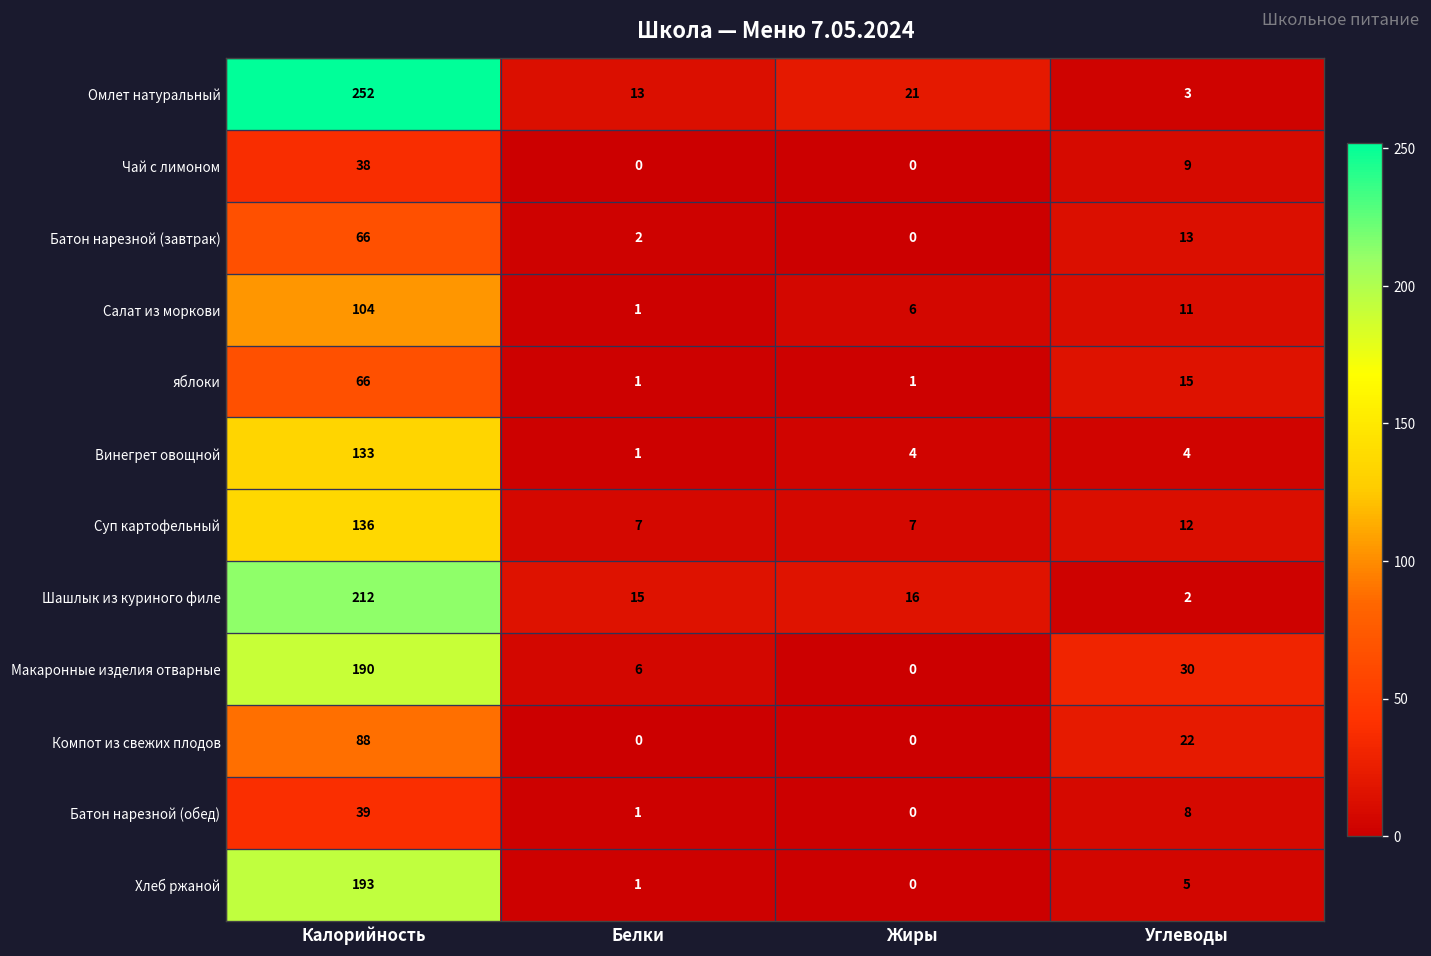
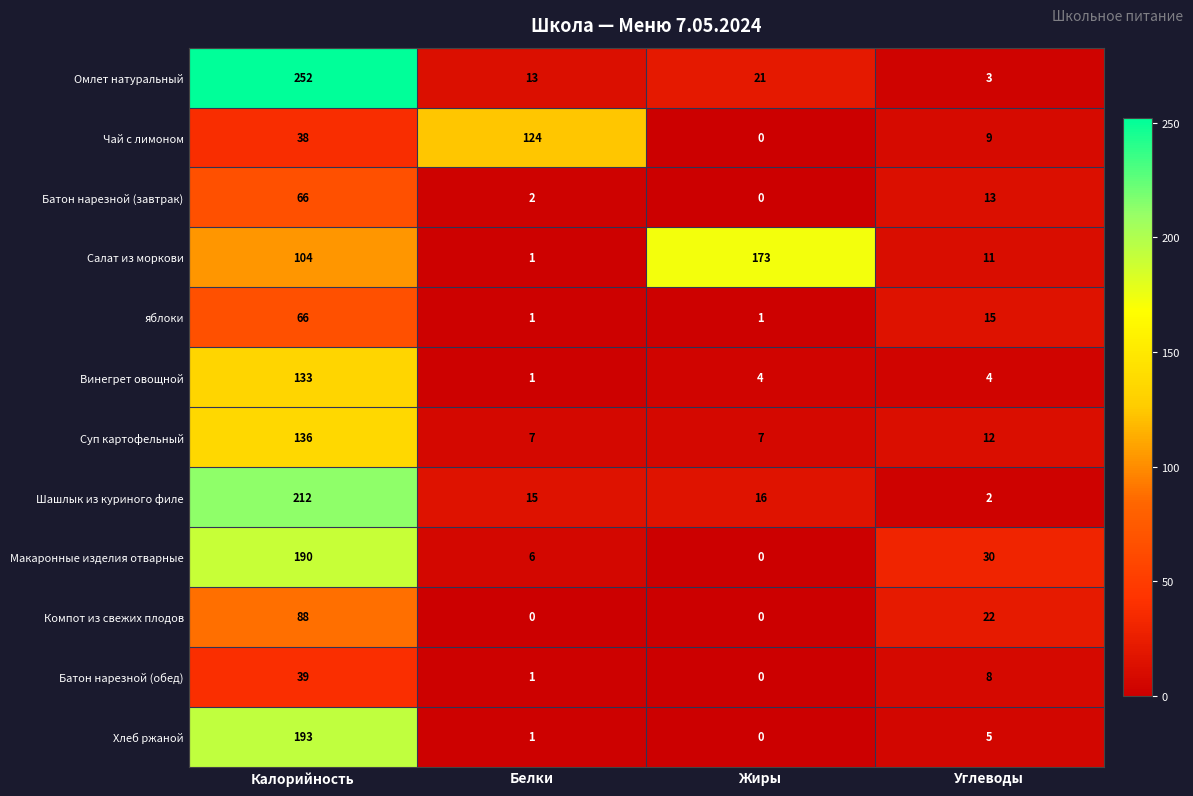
  {
    "Омлет натуральный": {
      "Калорийность": 252,
      "Белки": 13,
      "Жиры": 21,
      "Углеводы": 3
    },
    "Чай с лимоном": {
      "Калорийность": 38,
-     "Белки": 0,
+     "Белки": 124,
      "Жиры": 0,
      "Углеводы": 9
    },
    "Батон нарезной (завтрак)": {
      "Калорийность": 66,
      "Белки": 2,
      "Жиры": 0,
      "Углеводы": 13
    },
    "Салат из моркови": {
      "Калорийность": 104,
      "Белки": 1,
-     "Жиры": 6,
+     "Жиры": 173,
      "Углеводы": 11
    },
    "яблоки": {
      "Калорийность": 66,
      "Белки": 1,
      "Жиры": 1,
      "Углеводы": 15
    },
    "Винегрет овощной": {
      "Калорийность": 133,
      "Белки": 1,
      "Жиры": 4,
      "Углеводы": 4
    },
    "Суп картофельный": {
      "Калорийность": 136,
      "Белки": 7,
      "Жиры": 7,
      "Углеводы": 12
    },
    "Шашлык из куриного филе": {
      "Калорийность": 212,
      "Белки": 15,
      "Жиры": 16,
      "Углеводы": 2
    },
    "Макаронные изделия отварные": {
      "Калорийность": 190,
      "Белки": 6,
      "Жиры": 0,
      "Углеводы": 30
    },
    "Компот из свежих плодов": {
      "Калорийность": 88,
      "Белки": 0,
      "Жиры": 0,
      "Углеводы": 22
    },
    "Батон нарезной (обед)": {
      "Калорийность": 39,
      "Белки": 1,
      "Жиры": 0,
      "Углеводы": 8
    },
    "Хлеб ржаной": {
      "Калорийность": 193,
      "Белки": 1,
      "Жиры": 0,
      "Углеводы": 5
    }
  }
